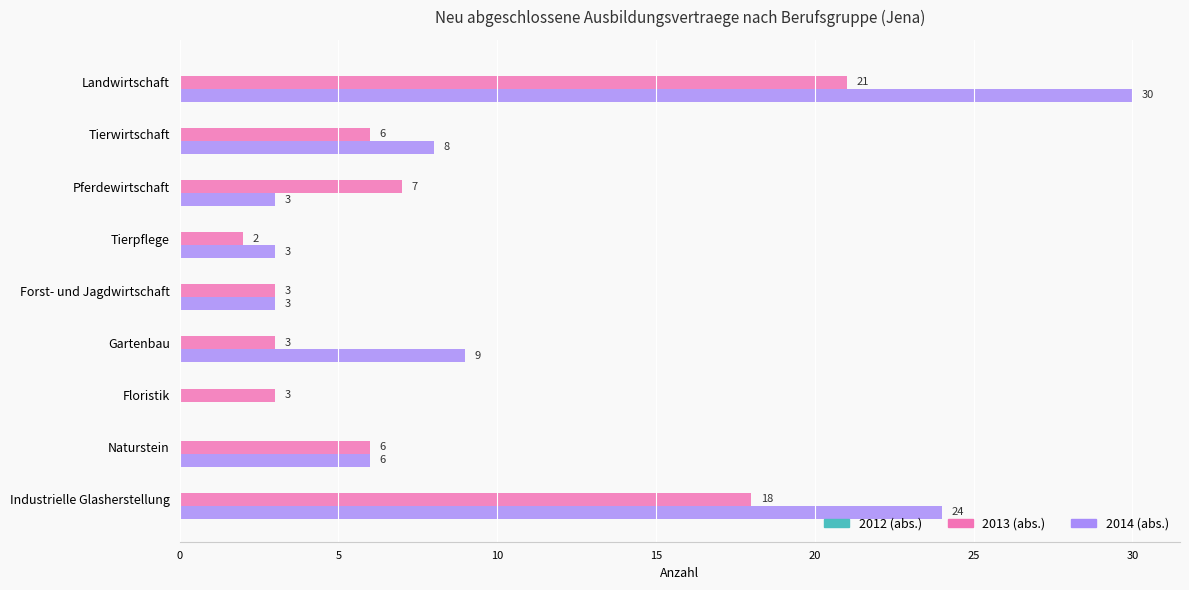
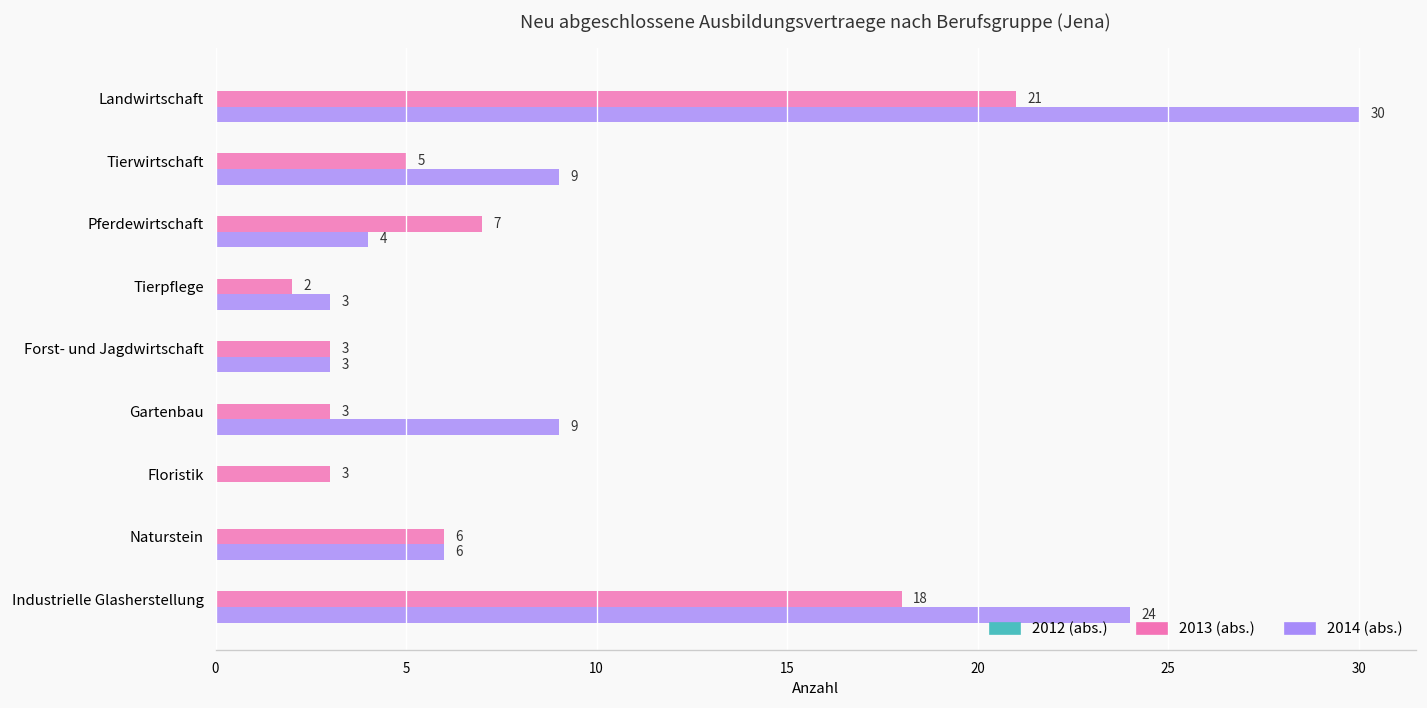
  {
    "2012 (abs.)": {
      "Landwirtschaft": 0.0,
      "Tierwirtschaft": 0.0,
      "Pferdewirtschaft": 0.0,
      "Tierpflege": 0.0,
      "Forst- und Jagdwirtschaft": 0.0,
      "Gartenbau": 0.0,
      "Floristik": 0.0,
      "Naturstein": 0.0,
      "Industrielle Glasherstellung": 0.0
    },
    "2013 (abs.)": {
      "Landwirtschaft": 21,
-     "Tierwirtschaft": 6,
+     "Tierwirtschaft": 5,
      "Pferdewirtschaft": 7,
      "Tierpflege": 2,
      "Forst- und Jagdwirtschaft": 3,
      "Gartenbau": 3,
      "Floristik": 3,
      "Naturstein": 6,
      "Industrielle Glasherstellung": 18
    },
    "2014 (abs.)": {
      "Landwirtschaft": 30,
-     "Tierwirtschaft": 8,
-     "Pferdewirtschaft": 3,
+     "Tierwirtschaft": 9,
+     "Pferdewirtschaft": 4,
      "Tierpflege": 3,
      "Forst- und Jagdwirtschaft": 3,
      "Gartenbau": 9,
      "Naturstein": 6,
      "Industrielle Glasherstellung": 24
    }
  }
